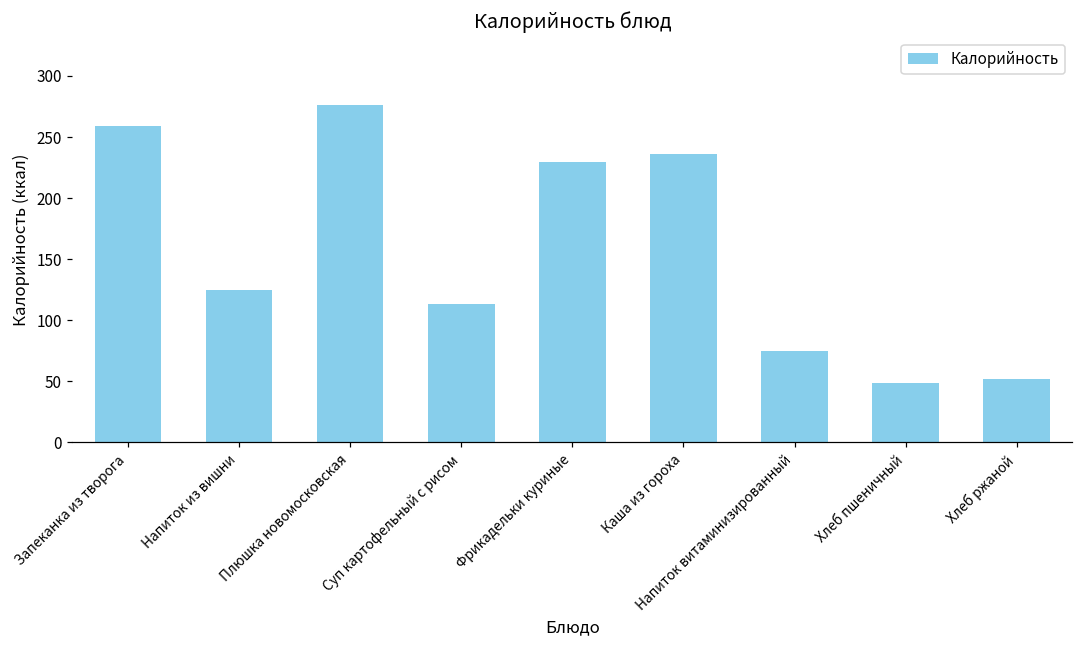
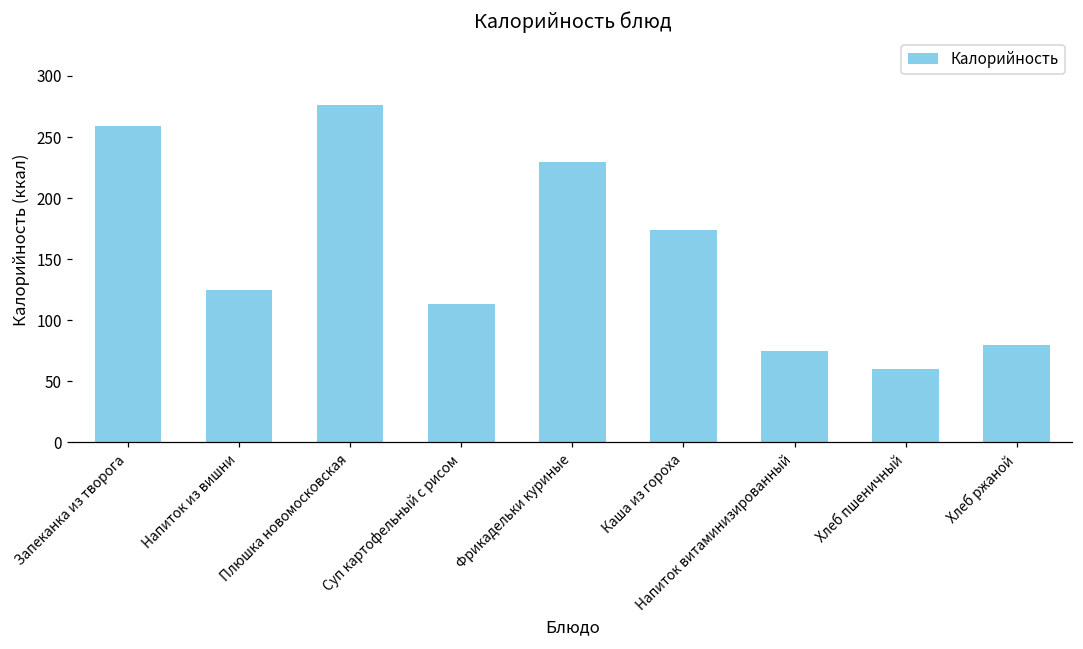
  {
    "Запеканка из творога": 259,
    "Напиток из вишни": 125,
    "Плюшка новомосковская": 277,
    "Суп картофельный с рисом": 113,
    "Фрикадельки куриные": 230,
-   "Каша из гороха": 236,
+   "Каша из гороха": 174,
    "Напиток витаминизированный": 75,
-   "Хлеб пшеничный": 49,
-   "Хлеб ржаной": 52
+   "Хлеб пшеничный": 60,
+   "Хлеб ржаной": 80
  }
